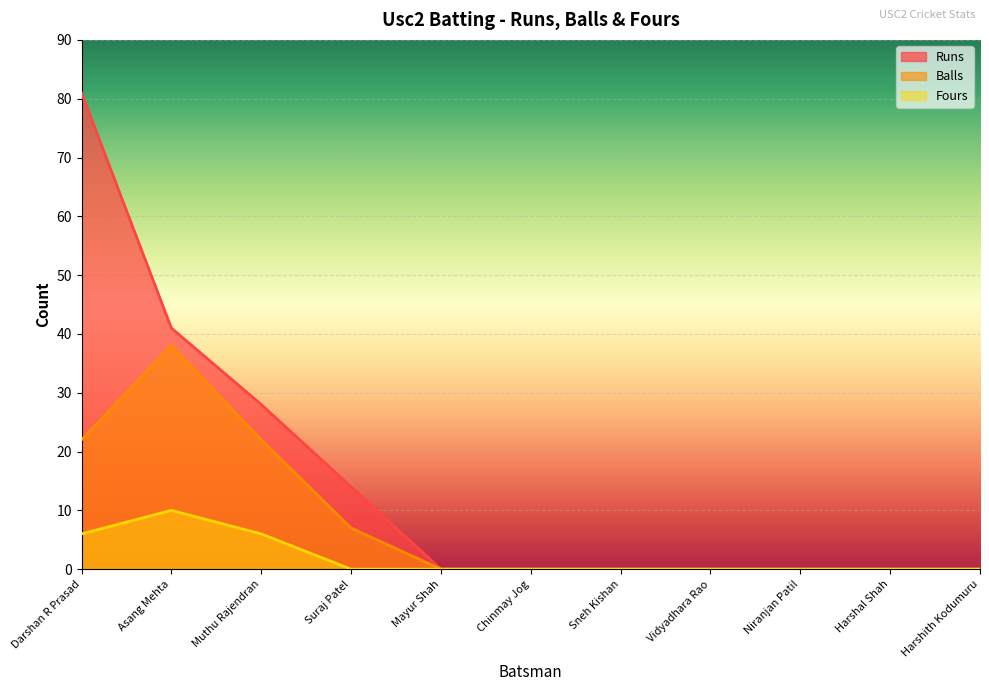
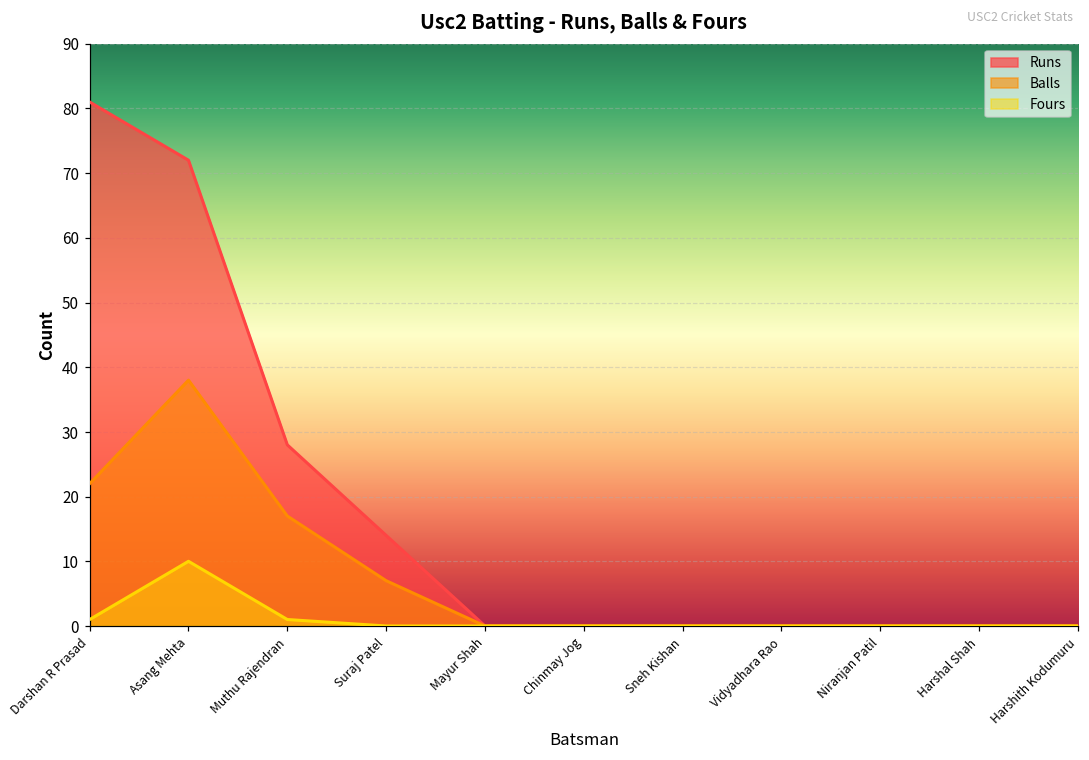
  {
    "Runs": {
      "Darshan R Prasad": 81,
-     "Asang Mehta": 41,
+     "Asang Mehta": 72,
      "Muthu Rajendran": 28,
      "Suraj Patel": 14
    },
    "Balls": {
      "Darshan R Prasad": 22,
      "Asang Mehta": 38,
-     "Muthu Rajendran": 22,
+     "Muthu Rajendran": 17,
      "Suraj Patel": 7
    },
    "Fours": {
-     "Darshan R Prasad": 6,
+     "Darshan R Prasad": 1,
      "Asang Mehta": 10,
-     "Muthu Rajendran": 6,
+     "Muthu Rajendran": 1,
      "Suraj Patel": 0
    }
  }
